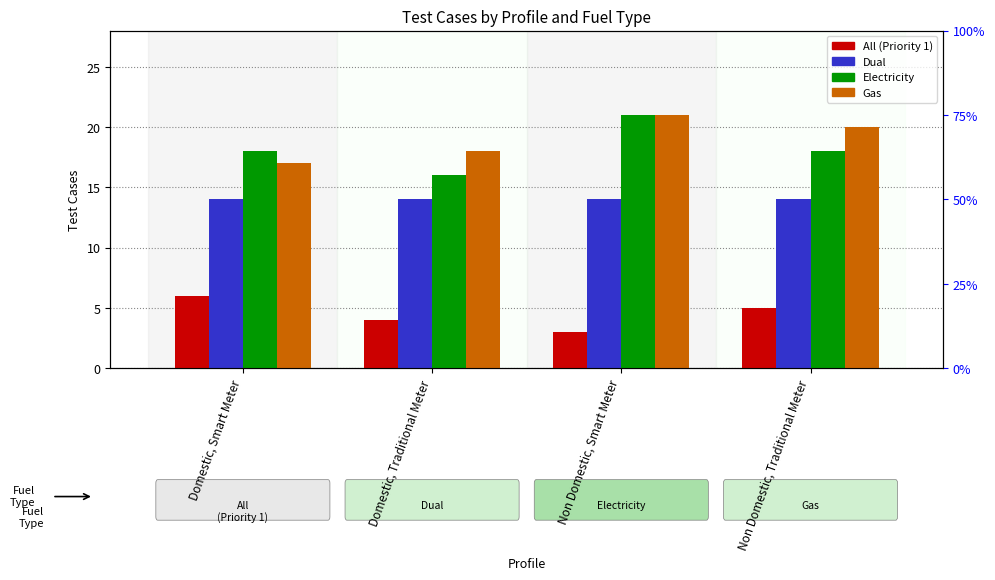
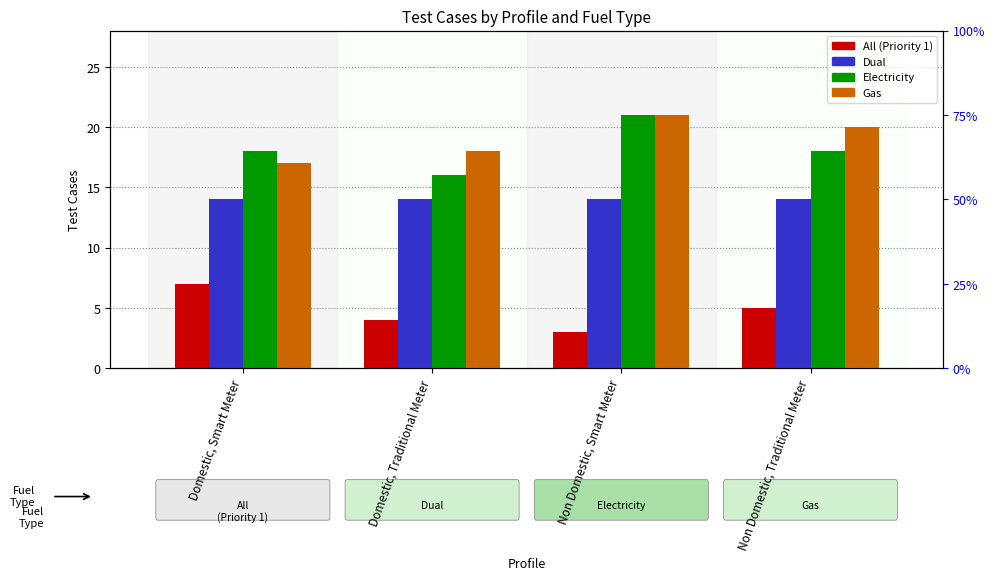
  {
    "All (Priority 1)": {
-     "Domestic, Smart Meter": 6,
+     "Domestic, Smart Meter": 7,
      "Domestic, Traditional Meter": 4,
      "Non Domestic, Smart Meter": 3,
      "Non Domestic, Traditional Meter": 5
    },
    "Dual": {
      "Domestic, Smart Meter": 14,
      "Domestic, Traditional Meter": 14,
      "Non Domestic, Smart Meter": 14,
      "Non Domestic, Traditional Meter": 14
    },
    "Electricity": {
      "Domestic, Smart Meter": 18,
      "Domestic, Traditional Meter": 16,
      "Non Domestic, Smart Meter": 21,
      "Non Domestic, Traditional Meter": 18
    },
    "Gas": {
      "Domestic, Smart Meter": 17,
      "Domestic, Traditional Meter": 18,
      "Non Domestic, Smart Meter": 21,
      "Non Domestic, Traditional Meter": 20
    }
  }
